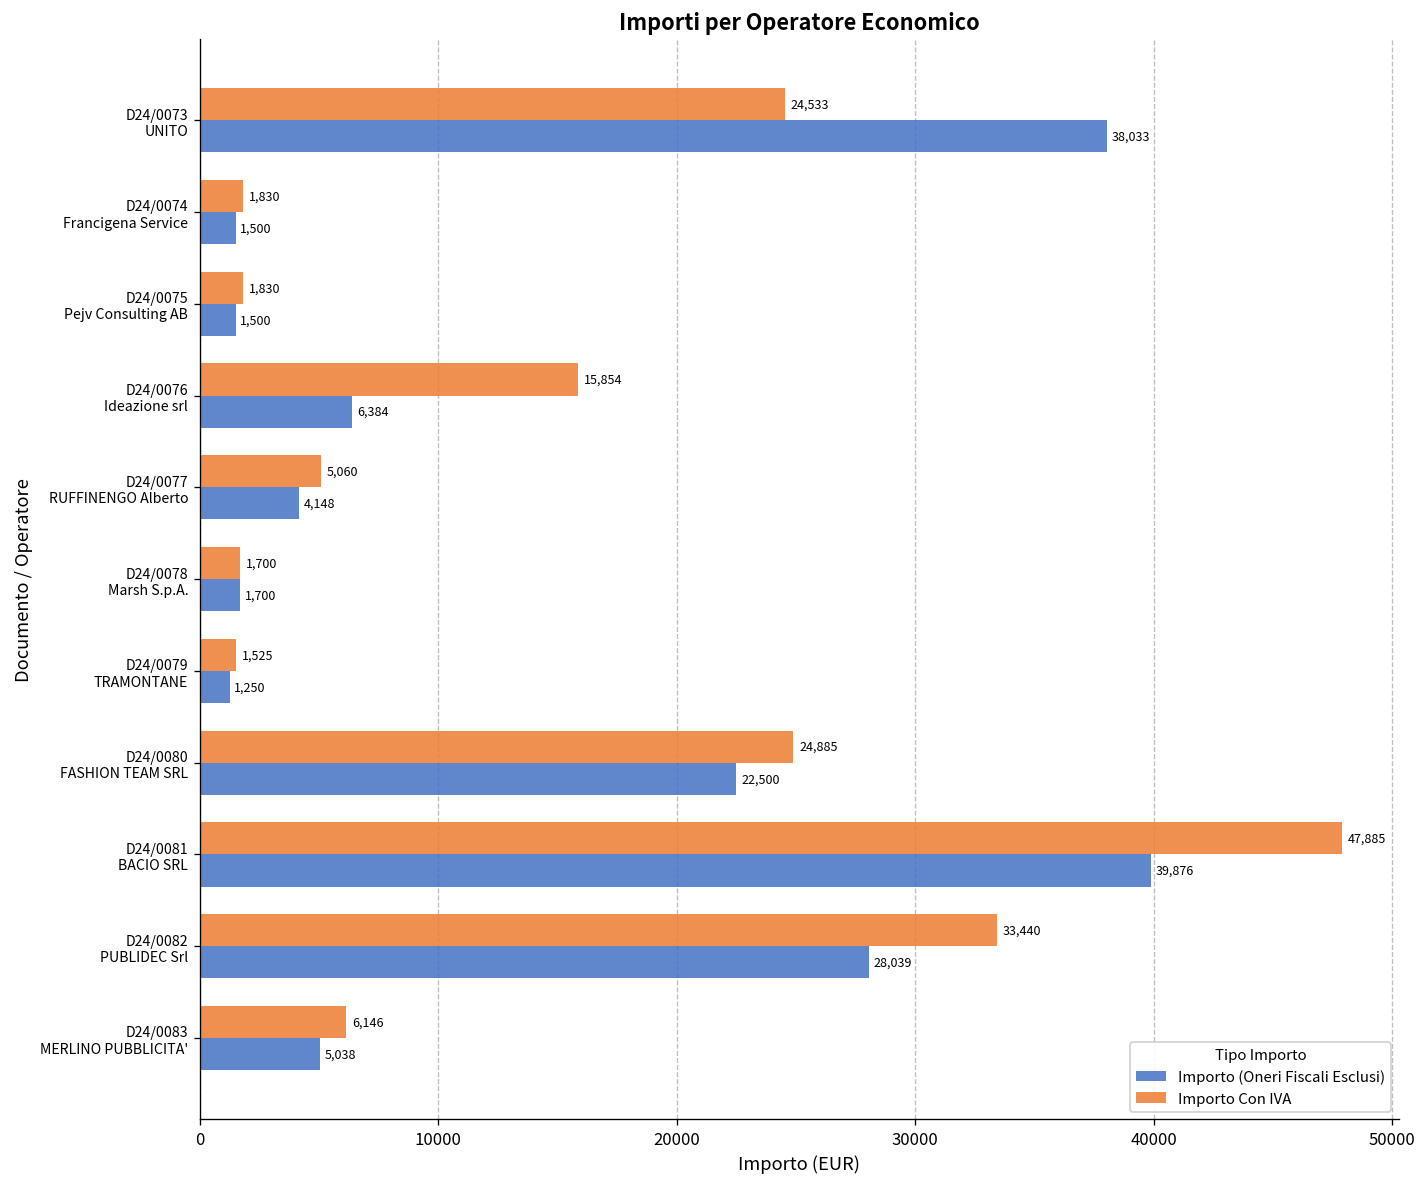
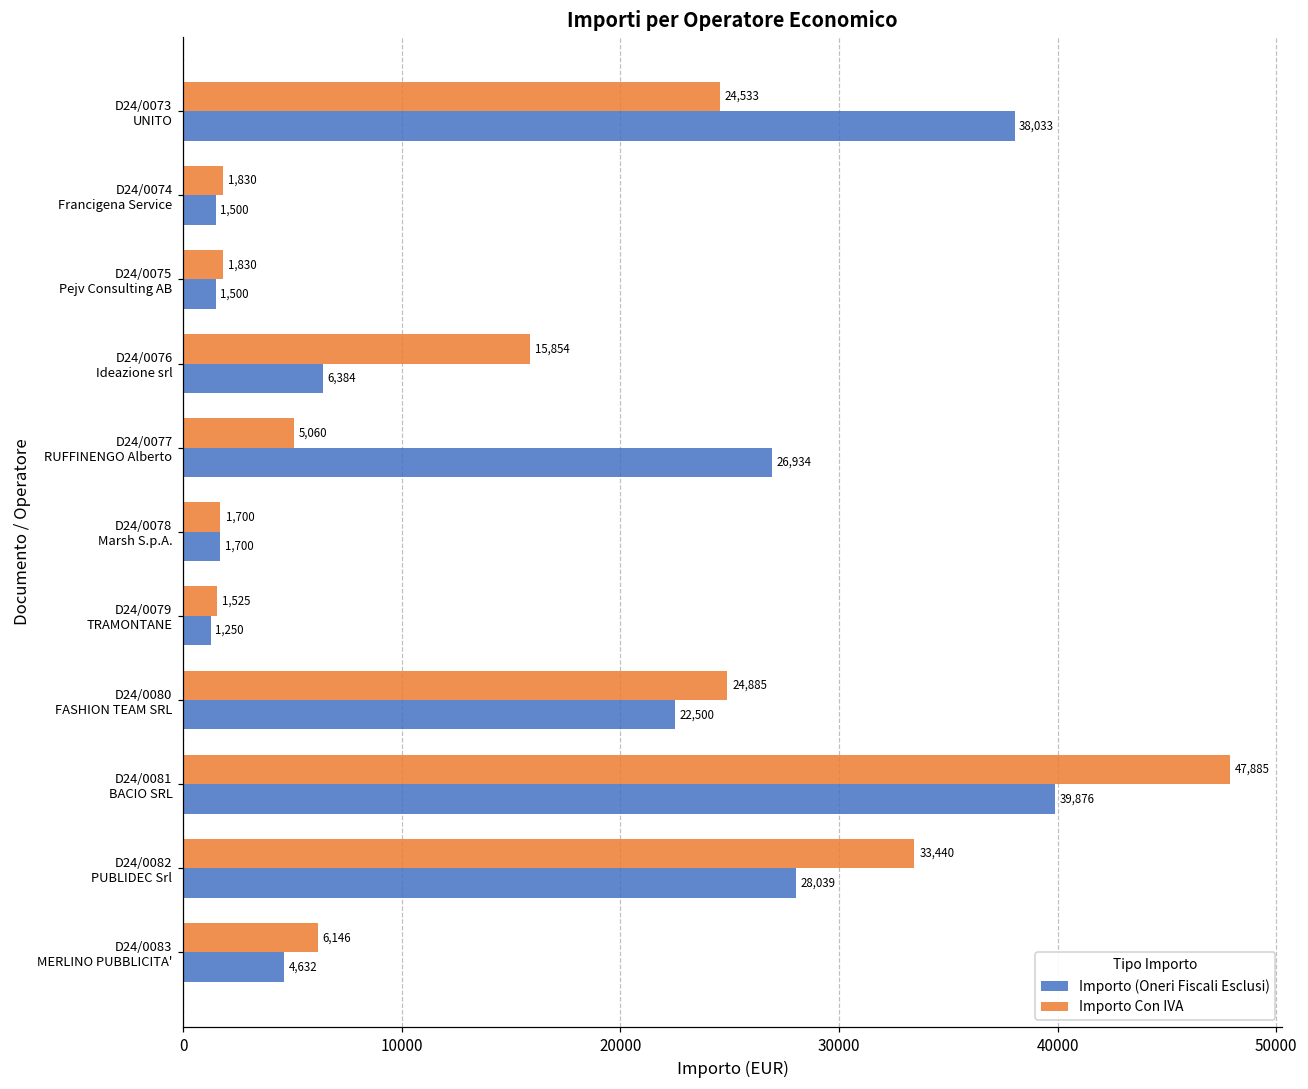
  {
    "Importo (Oneri Fiscali Esclusi)": {
      "D24/0073 UNITO": "38,033",
      "D24/0074 Francigena Service": "1,500",
      "D24/0075 Pejv Consulting AB": "1,500",
      "D24/0076 Ideazione srl": "6,384",
-     "D24/0077 RUFFINENGO Alberto": "4,148",
+     "D24/0077 RUFFINENGO Alberto": "26,934",
      "D24/0078 Marsh S.p.A.": "1,700",
      "D24/0079 TRAMONTANE": "1,250",
      "D24/0080 FASHION TEAM SRL": "22,500",
      "D24/0081 BACIO SRL": "39,876",
      "D24/0082 PUBLIDEC Srl": "28,039",
-     "D24/0083 MERLINO PUBBLICITA'": "5,038"
+     "D24/0083 MERLINO PUBBLICITA'": "4,632"
    },
    "Importo Con IVA": {
      "D24/0073 UNITO": "24,533",
      "D24/0074 Francigena Service": "1,830",
      "D24/0075 Pejv Consulting AB": "1,830",
      "D24/0076 Ideazione srl": "15,854",
      "D24/0077 RUFFINENGO Alberto": "5,060",
      "D24/0078 Marsh S.p.A.": "1,700",
      "D24/0079 TRAMONTANE": "1,525",
      "D24/0080 FASHION TEAM SRL": "24,885",
      "D24/0081 BACIO SRL": "47,885",
      "D24/0082 PUBLIDEC Srl": "33,440",
      "D24/0083 MERLINO PUBBLICITA'": "6,146"
    }
  }
